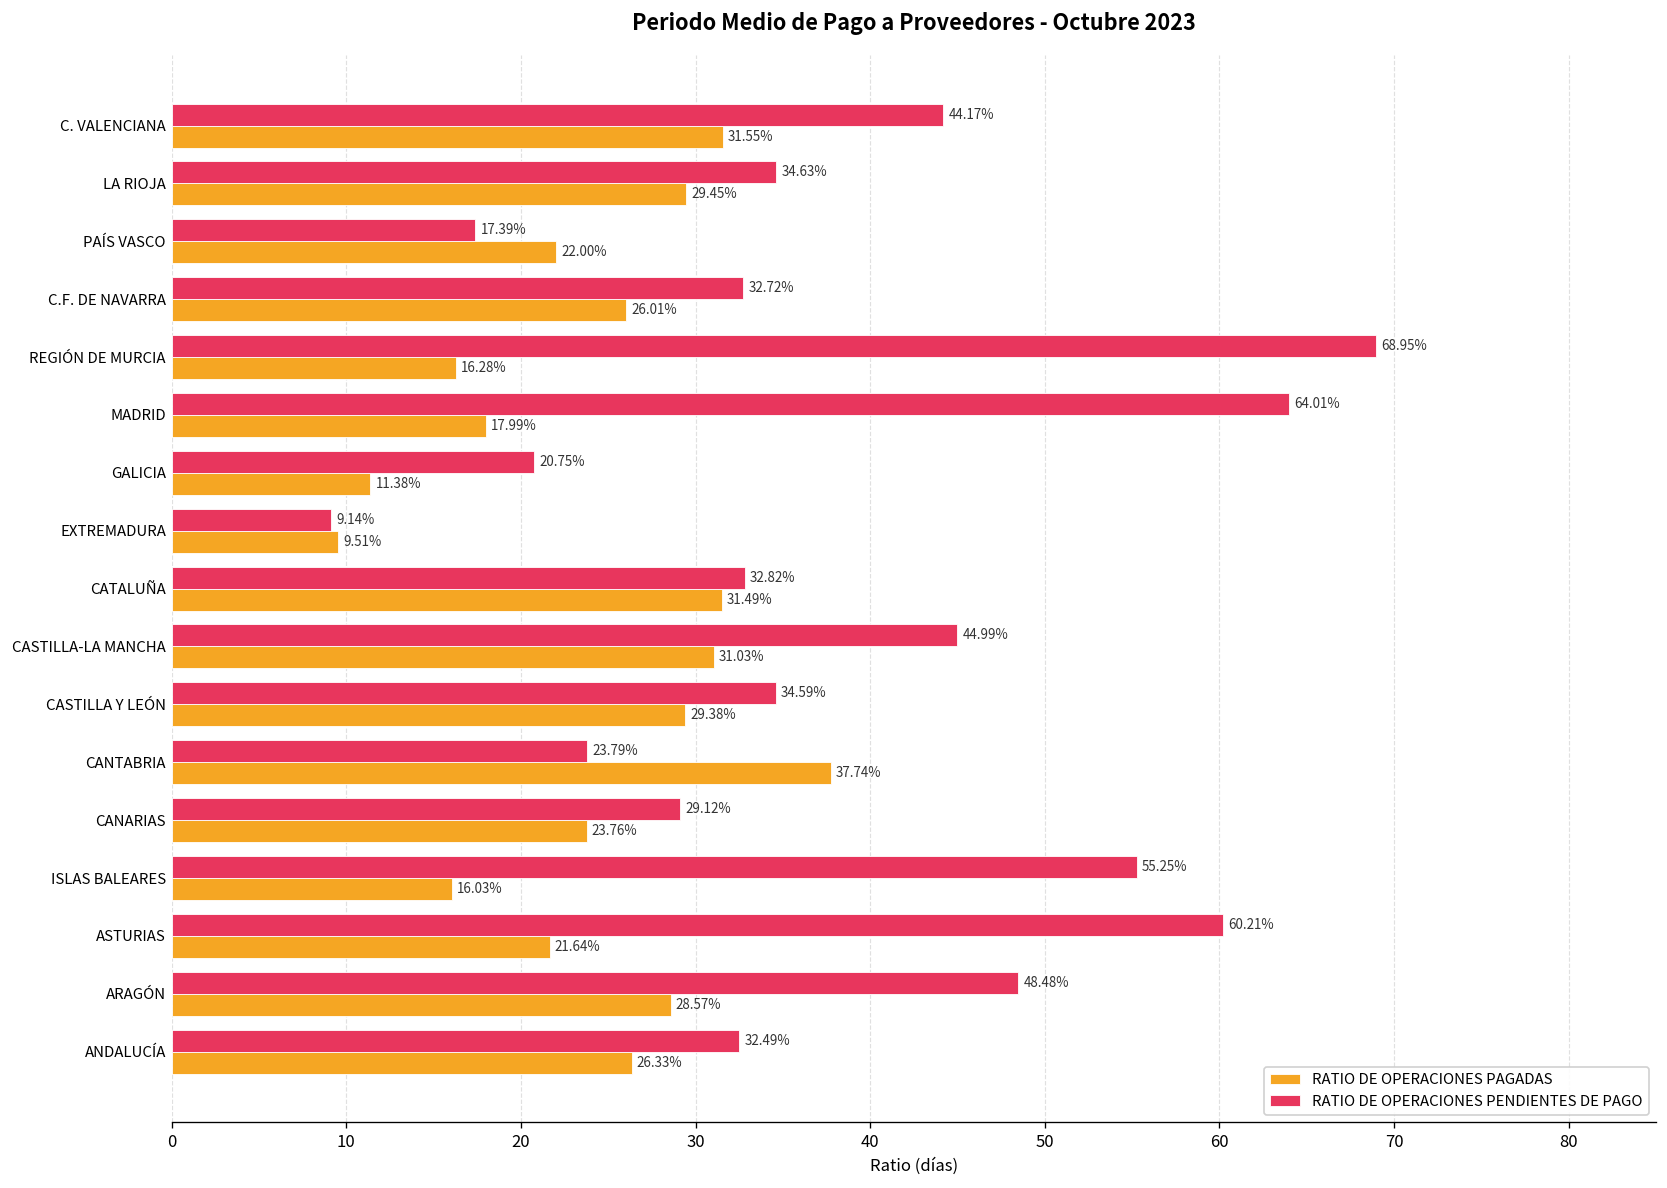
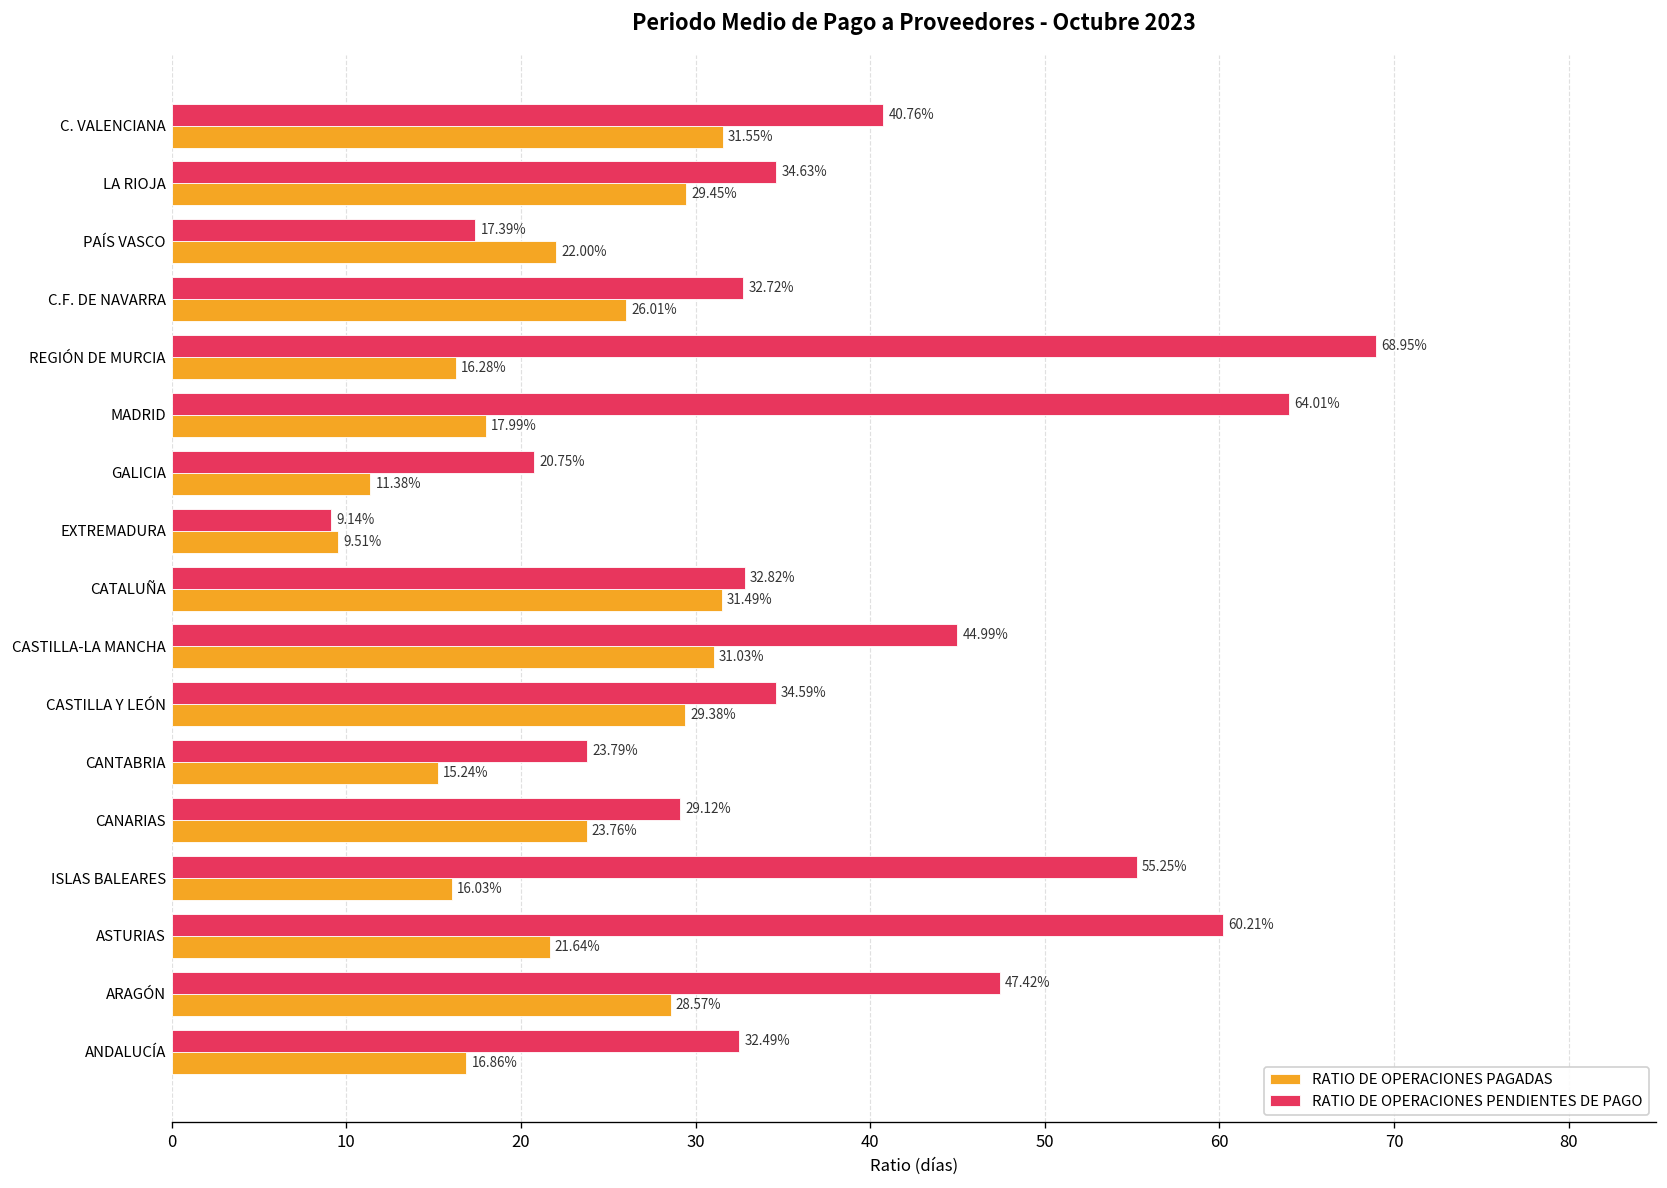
  {
    "RATIO DE OPERACIONES PAGADAS": {
      "C. VALENCIANA": "31.55%",
      "LA RIOJA": "29.45%",
      "PAÍS VASCO": "22.00%",
      "C.F. DE NAVARRA": "26.01%",
      "REGIÓN DE MURCIA": "16.28%",
      "MADRID": "17.99%",
      "GALICIA": "11.38%",
      "EXTREMADURA": "9.51%",
      "CATALUÑA": "31.49%",
      "CASTILLA-LA MANCHA": "31.03%",
      "CASTILLA Y LEÓN": "29.38%",
-     "CANTABRIA": "37.74%",
+     "CANTABRIA": "15.24%",
      "CANARIAS": "23.76%",
      "ISLAS BALEARES": "16.03%",
      "ASTURIAS": "21.64%",
      "ARAGÓN": "28.57%",
-     "ANDALUCÍA": "26.33%"
+     "ANDALUCÍA": "16.86%"
    },
    "RATIO DE OPERACIONES PENDIENTES DE PAGO": {
-     "C. VALENCIANA": "44.17%",
+     "C. VALENCIANA": "40.76%",
      "LA RIOJA": "34.63%",
      "PAÍS VASCO": "17.39%",
      "C.F. DE NAVARRA": "32.72%",
      "REGIÓN DE MURCIA": "68.95%",
      "MADRID": "64.01%",
      "GALICIA": "20.75%",
      "EXTREMADURA": "9.14%",
      "CATALUÑA": "32.82%",
      "CASTILLA-LA MANCHA": "44.99%",
      "CASTILLA Y LEÓN": "34.59%",
      "CANTABRIA": "23.79%",
      "CANARIAS": "29.12%",
      "ISLAS BALEARES": "55.25%",
      "ASTURIAS": "60.21%",
-     "ARAGÓN": "48.48%",
+     "ARAGÓN": "47.42%",
      "ANDALUCÍA": "32.49%"
    }
  }
